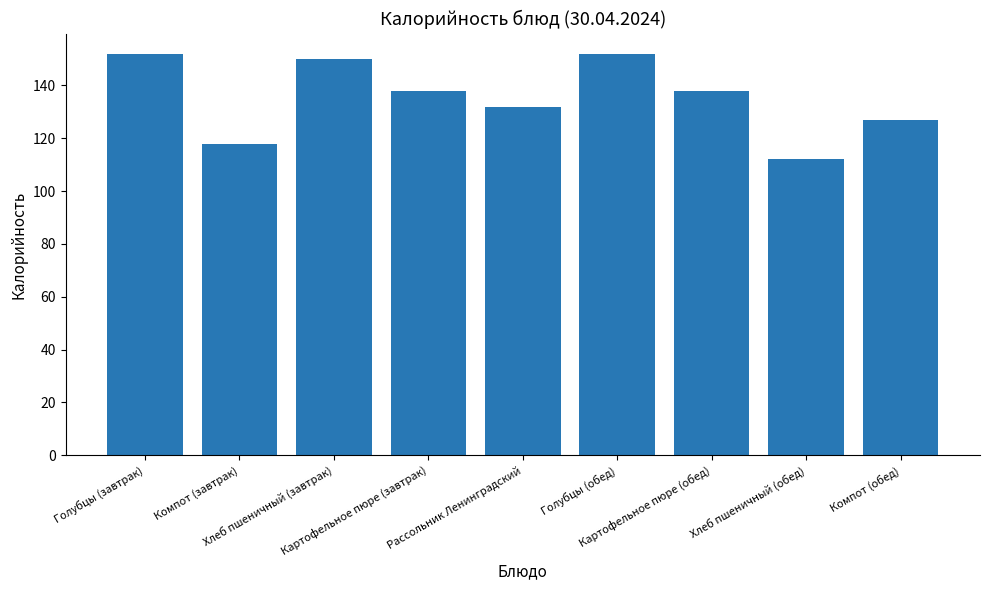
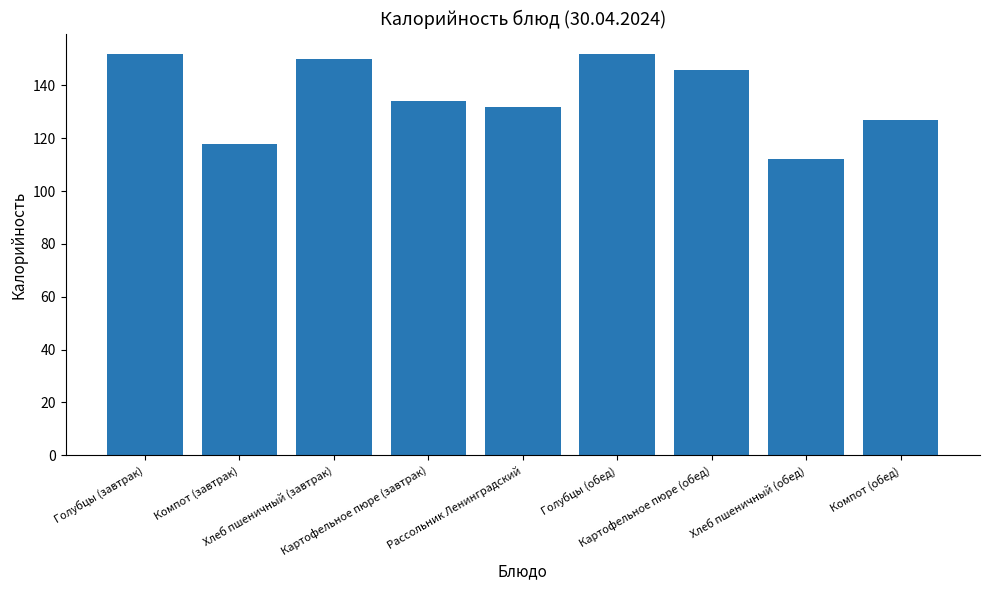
  {
    "Голубцы (завтрак)": 152,
    "Компот (завтрак)": 118,
    "Хлеб пшеничный (завтрак)": 150,
-   "Картофельное пюре (завтрак)": 138,
+   "Картофельное пюре (завтрак)": 134,
    "Рассольник Ленинградский": 132,
    "Голубцы (обед)": 152,
-   "Картофельное пюре (обед)": 138,
+   "Картофельное пюре (обед)": 146,
    "Хлеб пшеничный (обед)": 112,
    "Компот (обед)": 127
  }
